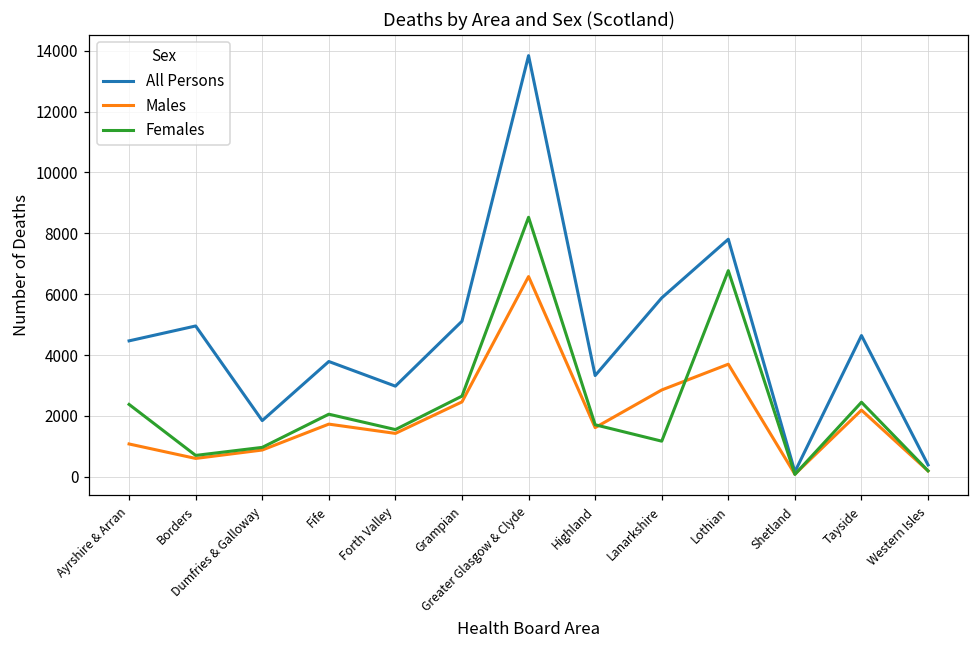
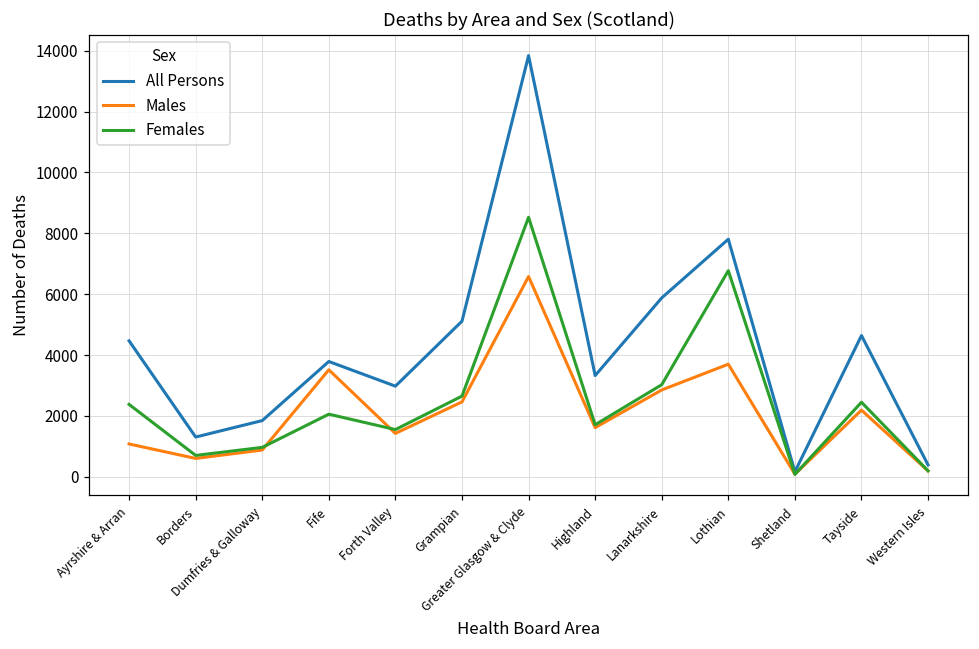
  {
    "All Persons": {
      "Ayrshire & Arran": 4500,
-     "Borders": 5000,
+     "Borders": 1300,
      "Dumfries & Galloway": 1800,
      "Fife": 3800,
      "Forth Valley": 3000,
      "Grampian": 5100,
      "Greater Glasgow & Clyde": 13800,
      "Highland": 3300,
      "Lanarkshire": 5900,
      "Lothian": 7800,
      "Tayside": 4600,
      "Western Isles": 400
    },
    "Males": {
      "Ayrshire & Arran": 1100,
      "Borders": 600,
-     "Fife": 1700,
+     "Fife": 3500,
      "Forth Valley": 1400,
      "Grampian": 2500,
      "Greater Glasgow & Clyde": 6600,
      "Highland": 1600,
      "Lanarkshire": 2900,
      "Lothian": 3700,
      "Tayside": 2200
    },
    "Females": {
      "Ayrshire & Arran": 2400,
      "Borders": 700,
      "Fife": 2100,
      "Forth Valley": 1600,
      "Grampian": 2700,
      "Greater Glasgow & Clyde": 8500,
      "Highland": 1700,
-     "Lanarkshire": 1200,
+     "Lanarkshire": 3000,
      "Lothian": 6800,
      "Tayside": 2500
    }
  }
